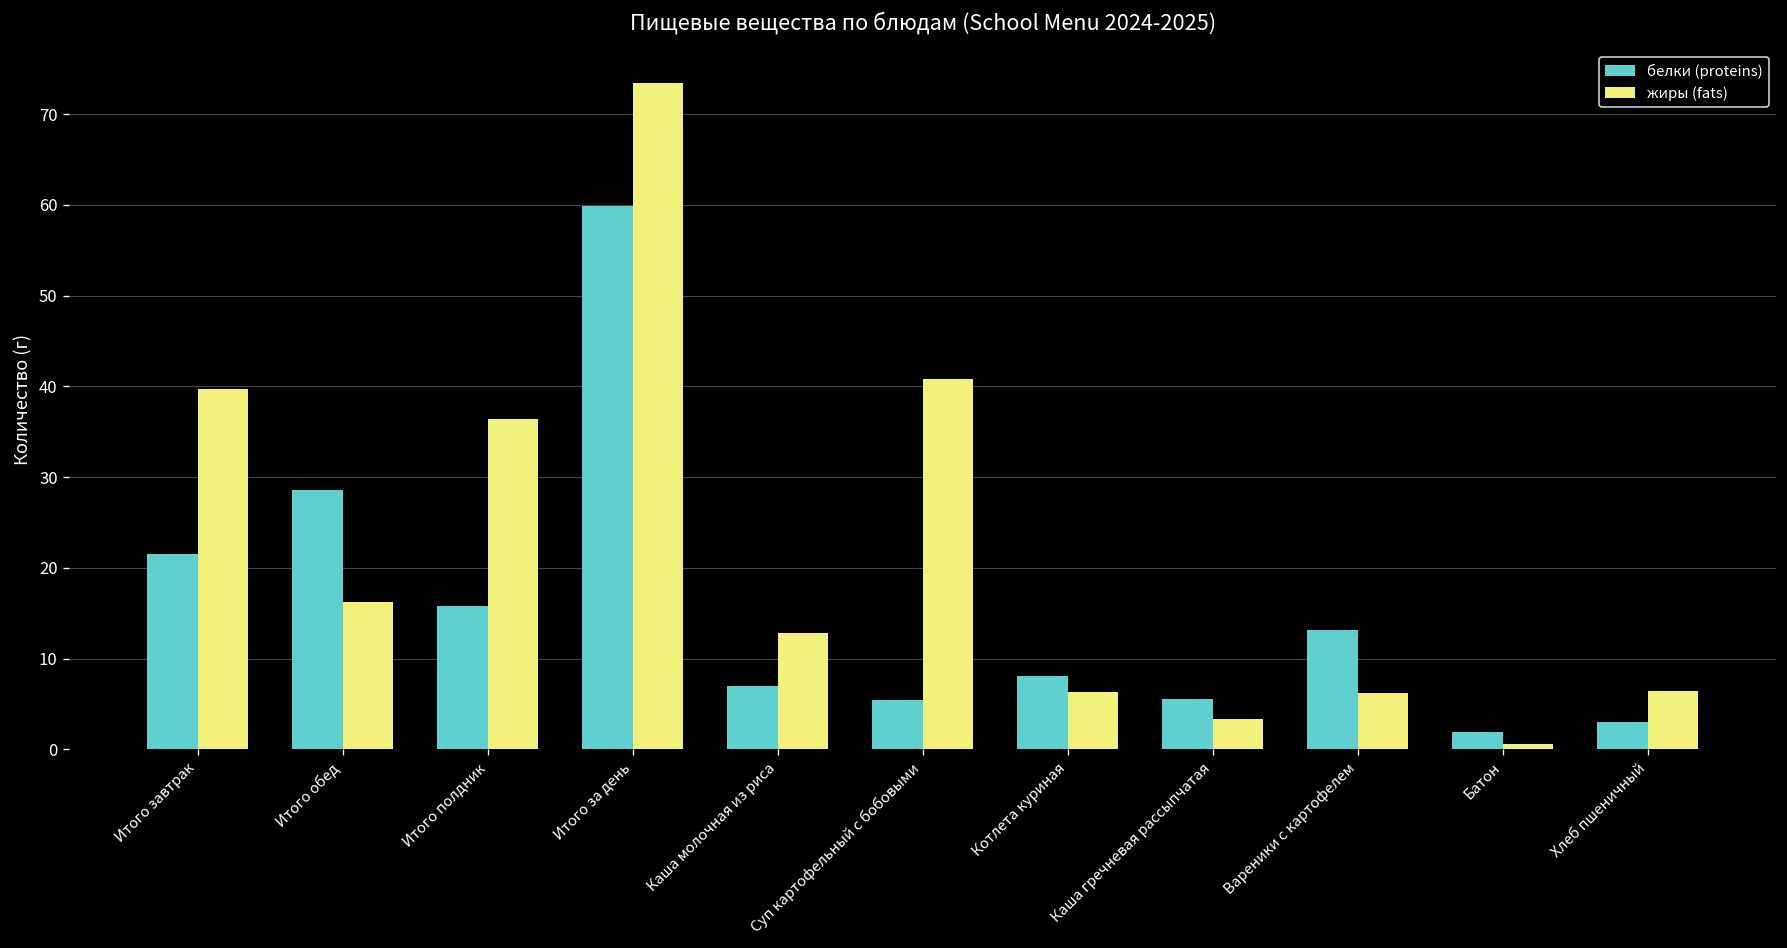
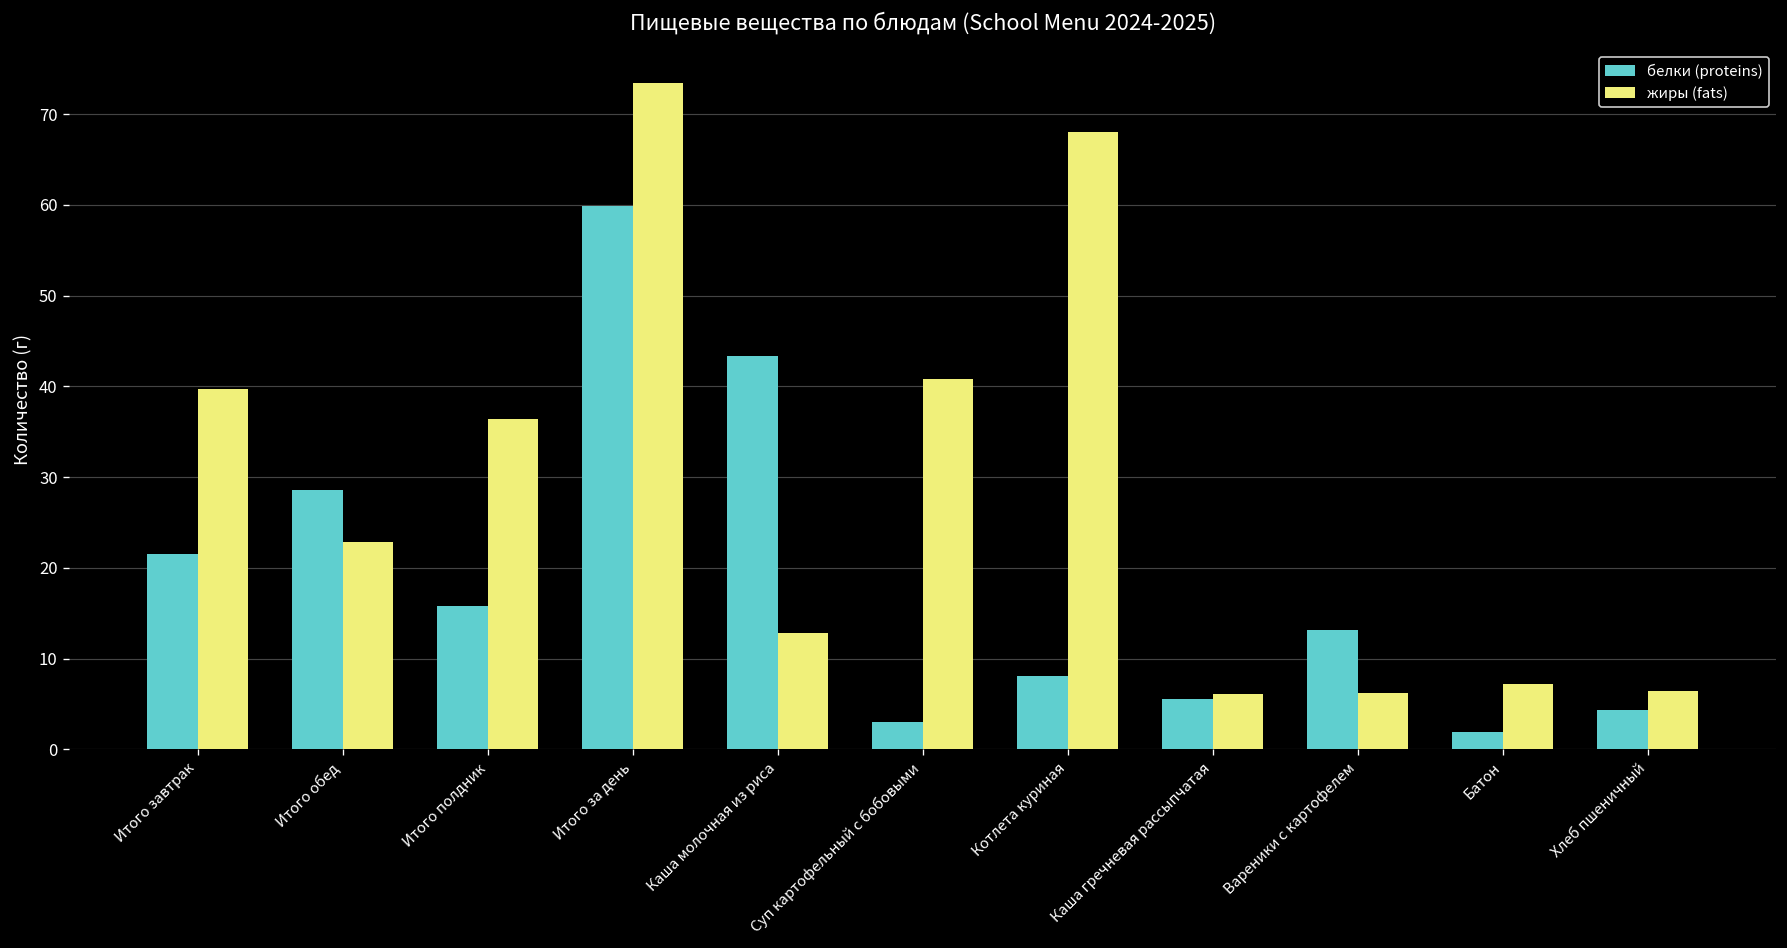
  {
    "белки (proteins)": {
      "Итого завтрак": 22,
      "Итого обед": 29,
      "Итого полдник": 16,
      "Итого за день": 60,
-     "Каша молочная из риса": 7,
-     "Суп картофельный с бобовыми": 5,
+     "Каша молочная из риса": 43,
+     "Суп картофельный с бобовыми": 3,
      "Котлета куриная": 8,
      "Каша гречневая рассыпчатая": 6,
      "Вареники с картофелем": 13,
      "Батон": 2,
-     "Хлеб пшеничный": 3
+     "Хлеб пшеничный": 4
    },
    "жиры (fats)": {
      "Итого завтрак": 40,
-     "Итого обед": 16,
+     "Итого обед": 23,
      "Итого полдник": 36,
      "Итого за день": 73,
      "Каша молочная из риса": 13,
      "Суп картофельный с бобовыми": 41,
-     "Котлета куриная": 6,
-     "Каша гречневая рассыпчатая": 3,
+     "Котлета куриная": 68,
+     "Каша гречневая рассыпчатая": 6,
      "Вареники с картофелем": 6,
-     "Батон": 1,
+     "Батон": 7,
      "Хлеб пшеничный": 6
    }
  }
